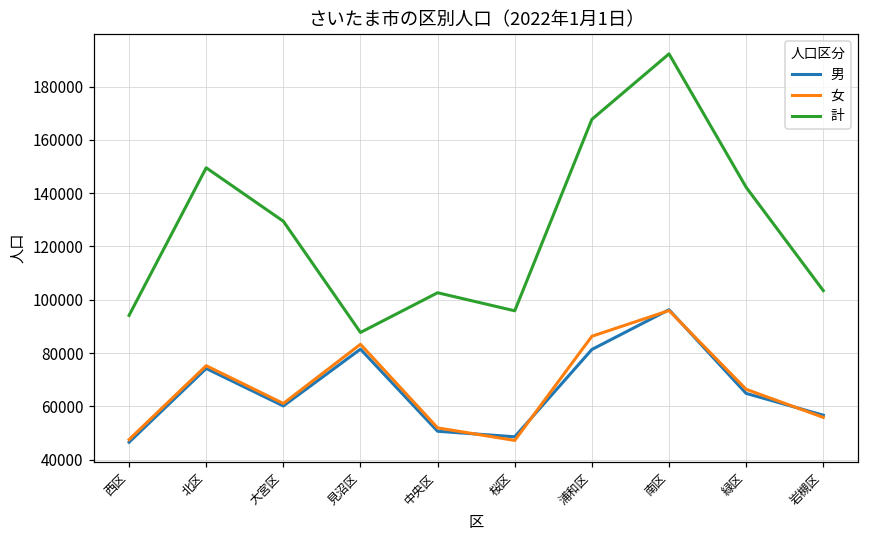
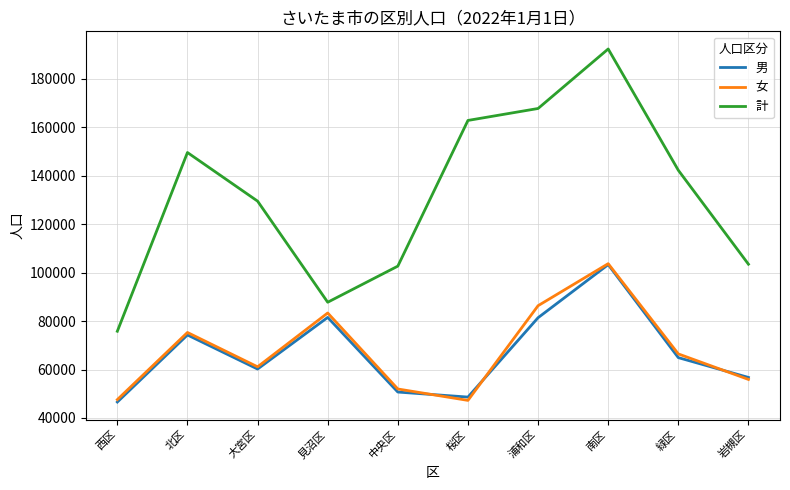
  {
    "男": {
      "見沼区": 81000,
      "中央区": 51000,
      "桜区": 49000,
      "浦和区": 81000,
-     "南区": 96000,
+     "南区": 103000,
      "緑区": 65000
    },
    "女": {
      "見沼区": 83000,
      "中央区": 52000,
      "桜区": 47000,
      "浦和区": 86000,
-     "南区": 96000,
+     "南区": 104000,
      "緑区": 66000
    },
    "計": {
-     "西区": 94000,
+     "西区": 76000,
      "北区": 150000,
      "大宮区": 129000,
      "見沼区": 88000,
      "中央区": 103000,
-     "桜区": 96000,
+     "桜区": 163000,
      "浦和区": 168000,
      "南区": 192000,
      "緑区": 142000,
      "岩槻区": 103000
    }
  }
